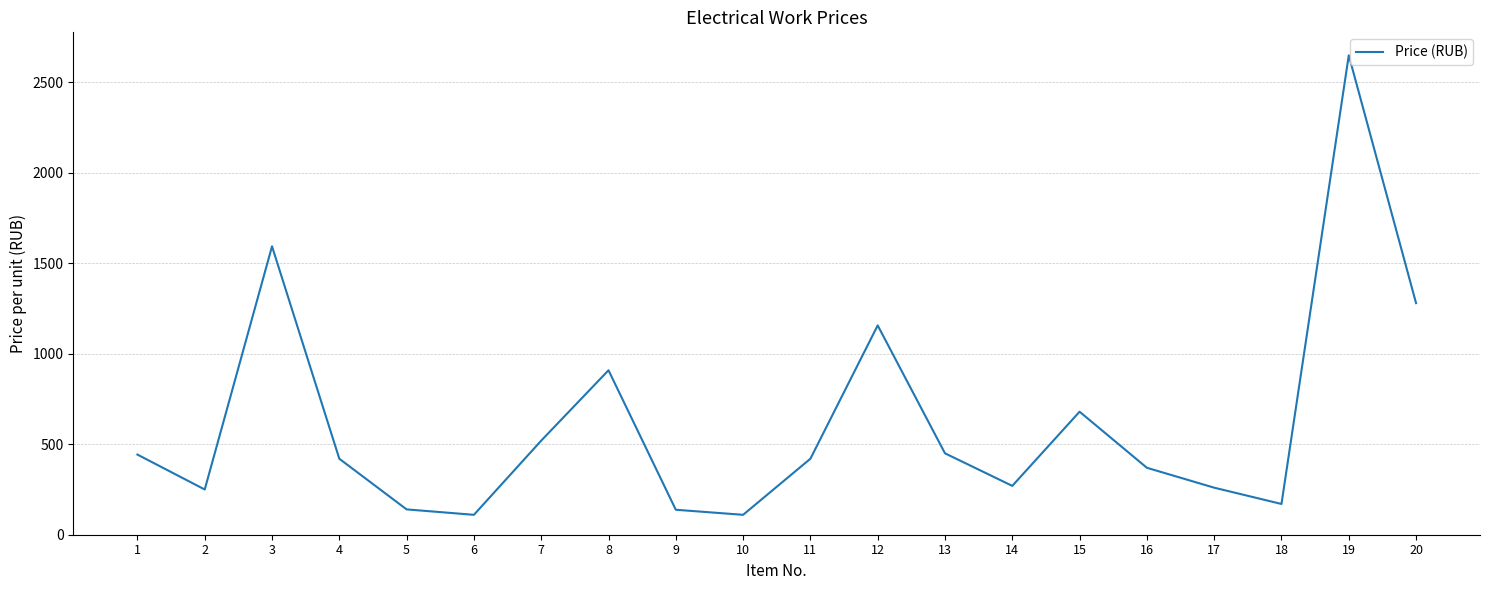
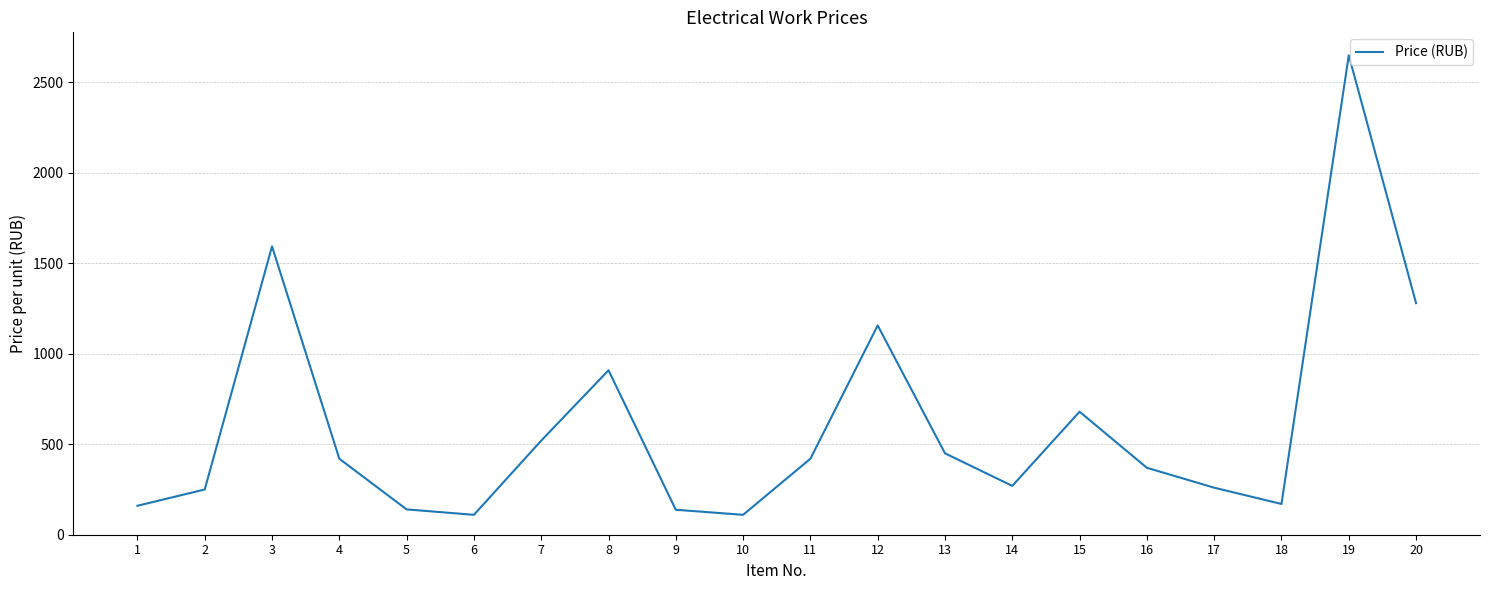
  {
-   "1": 440,
+   "1": 160,
    "2": 250,
    "3": 1590,
    "4": 420,
    "5": 140,
    "6": 110,
    "7": 520,
    "8": 910,
    "9": 140,
    "10": 110,
    "11": 420,
    "12": 1160,
    "13": 450,
    "14": 270,
    "15": 680,
    "16": 370,
    "17": 260,
    "18": 170,
    "19": 2650,
    "20": 1280
  }
